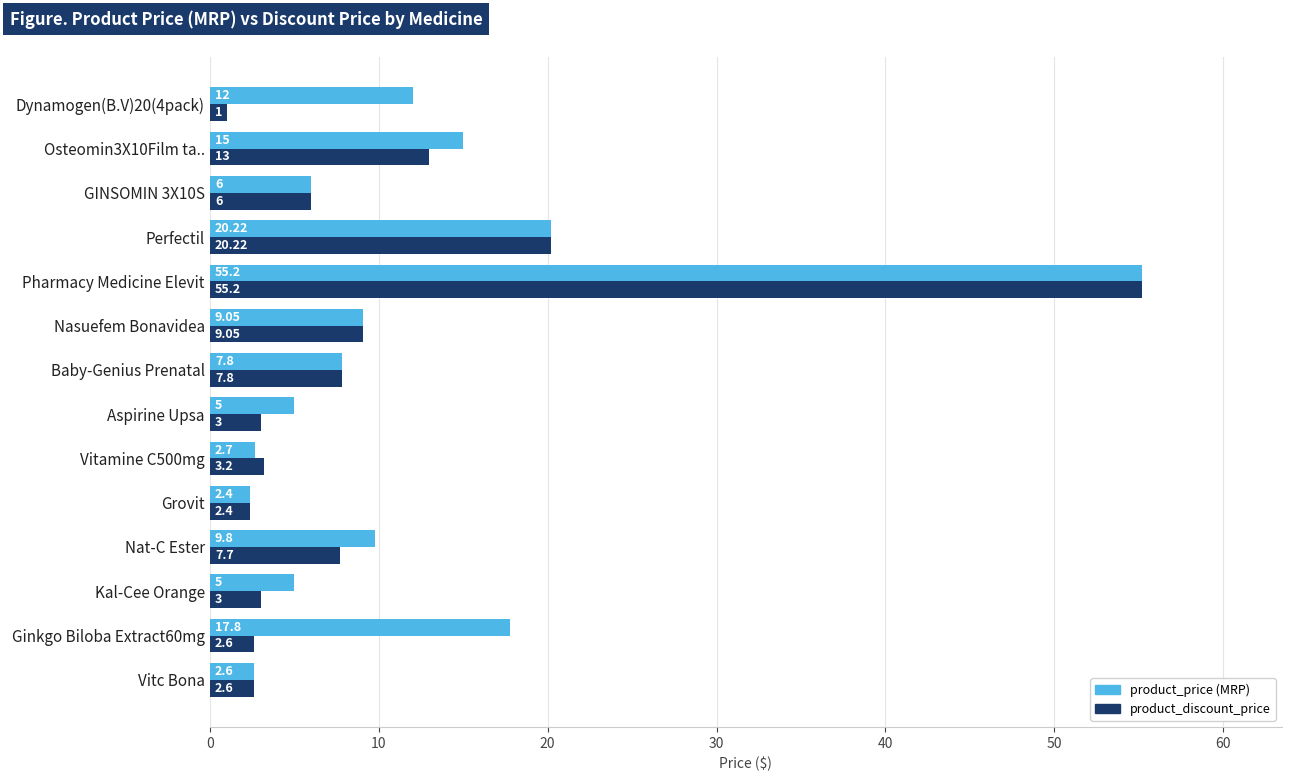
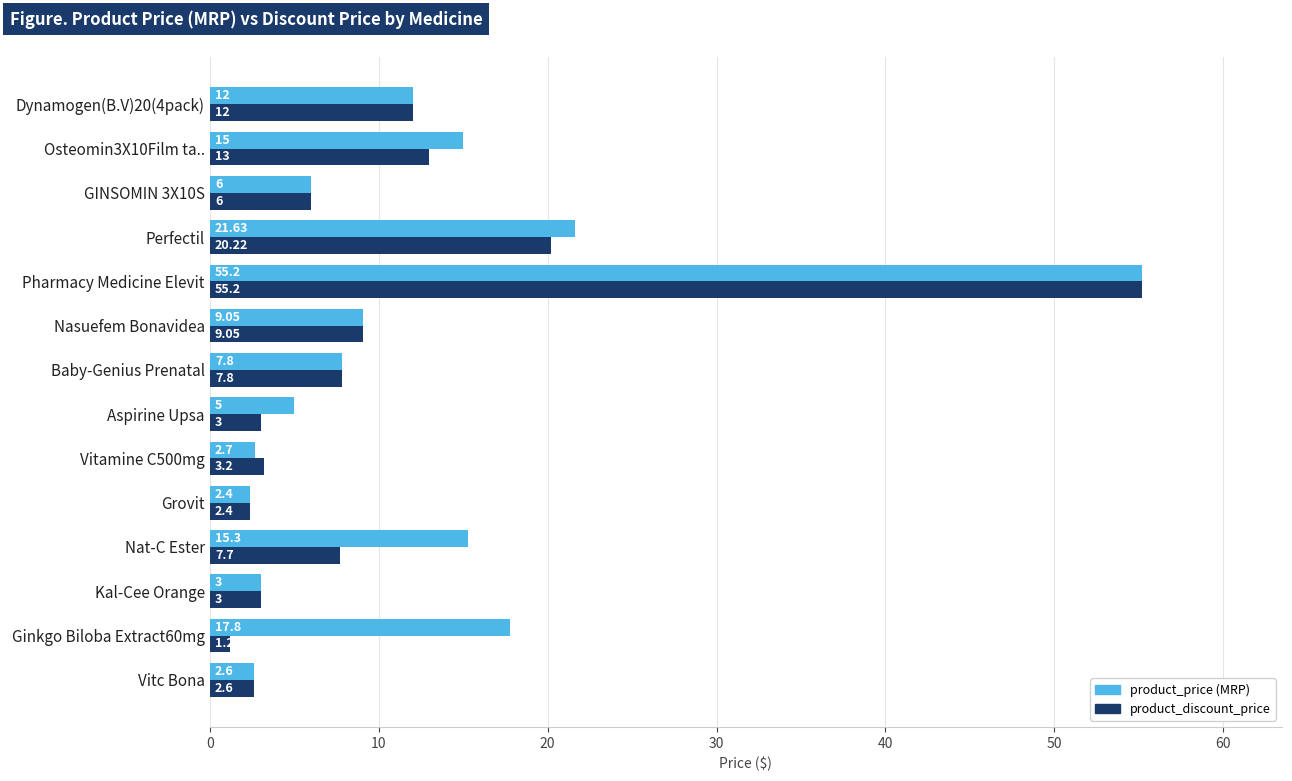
  {
    "product_price (MRP)": {
      "Dynamogen(B.V)20(4pack)": 12,
      "Osteomin3X10Film ta..": 15,
      "GINSOMIN 3X10S": 6,
-     "Perfectil": 20.22,
+     "Perfectil": 21.63,
      "Pharmacy Medicine Elevit": 55.2,
      "Nasuefem Bonavidea": 9.05,
      "Baby-Genius Prenatal": 7.8,
      "Aspirine Upsa": 5,
      "Vitamine C500mg": 2.7,
      "Grovit": 2.4,
-     "Nat-C Ester": 9.8,
-     "Kal-Cee Orange": 5,
+     "Nat-C Ester": 15.3,
+     "Kal-Cee Orange": 3,
      "Ginkgo Biloba Extract60mg": 17.8,
      "Vitc Bona": 2.6
    },
    "product_discount_price": {
-     "Dynamogen(B.V)20(4pack)": 1,
+     "Dynamogen(B.V)20(4pack)": 12,
      "Osteomin3X10Film ta..": 13,
      "GINSOMIN 3X10S": 6,
      "Perfectil": 20.22,
      "Pharmacy Medicine Elevit": 55.2,
      "Nasuefem Bonavidea": 9.05,
      "Baby-Genius Prenatal": 7.8,
      "Aspirine Upsa": 3,
      "Vitamine C500mg": 3.2,
      "Grovit": 2.4,
      "Nat-C Ester": 7.7,
      "Kal-Cee Orange": 3,
-     "Ginkgo Biloba Extract60mg": 2.6,
+     "Ginkgo Biloba Extract60mg": 1.2,
      "Vitc Bona": 2.6
    }
  }
